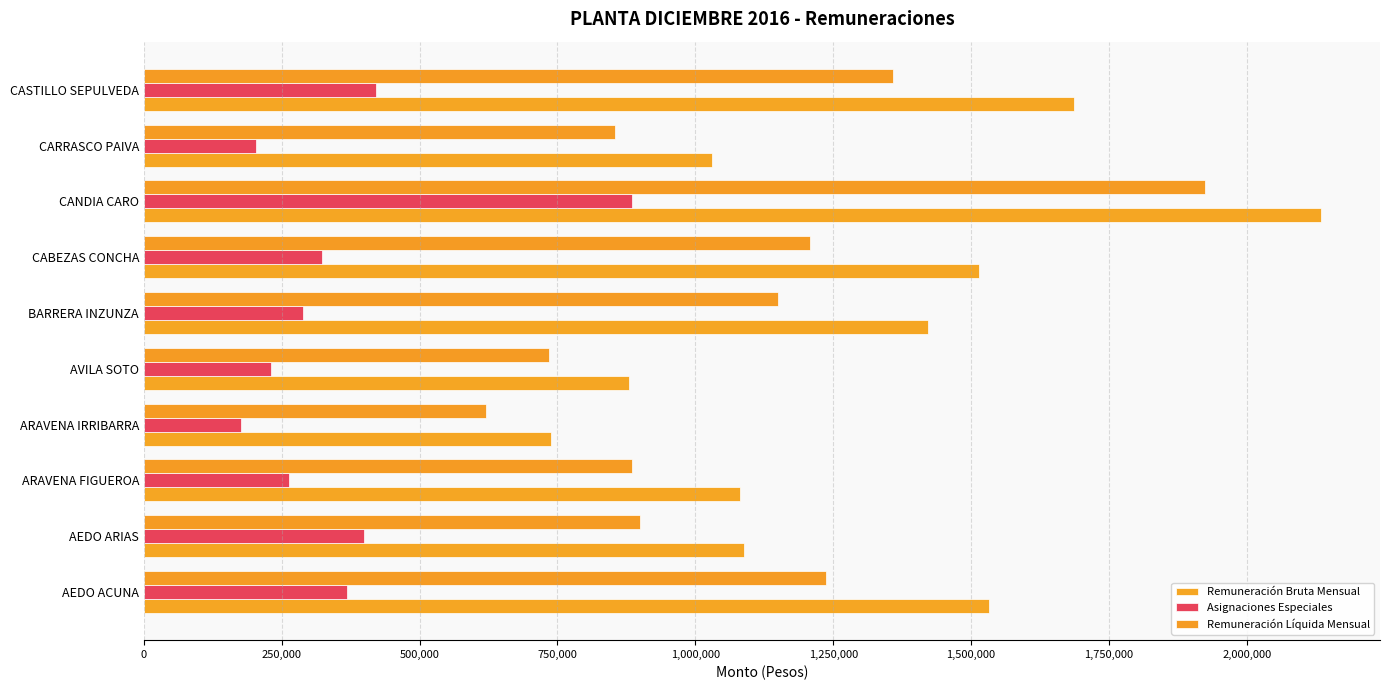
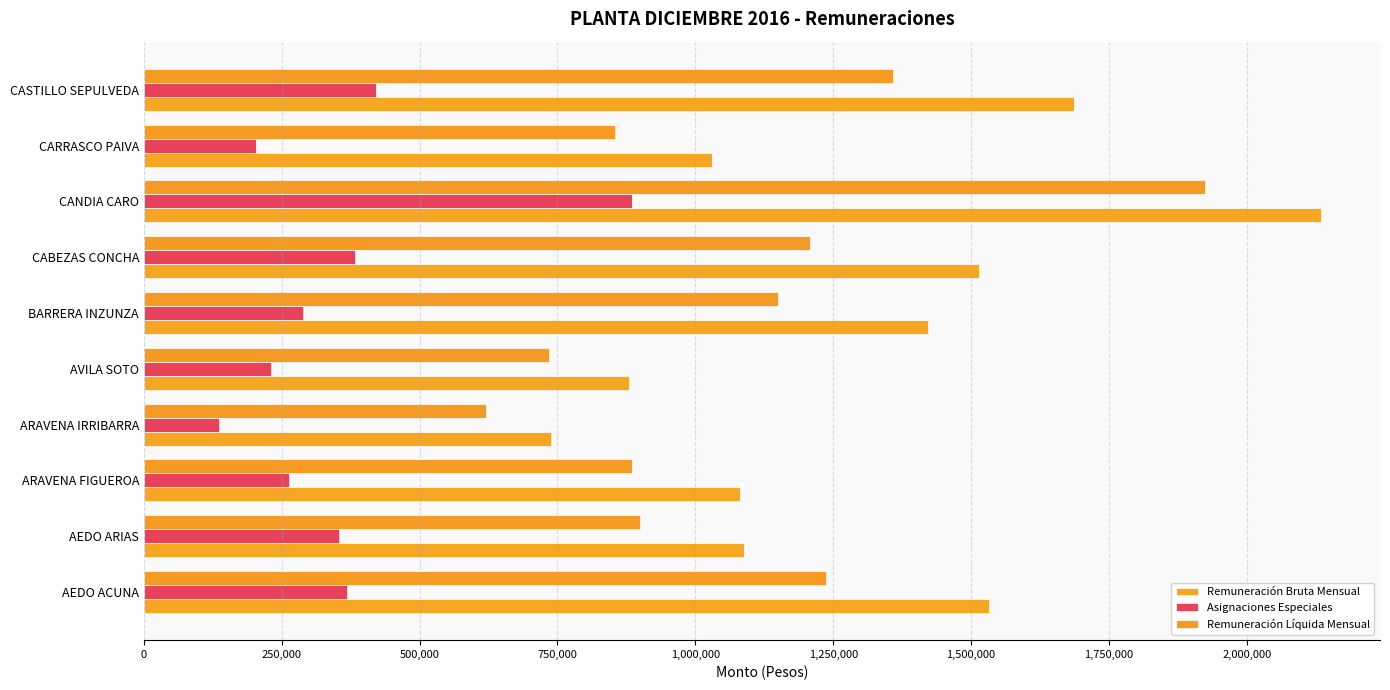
  {
    "Asignaciones Especiales": {
      "CASTILLO SEPULVEDA": "420,000",
      "CARRASCO PAIVA": "200,000",
      "CANDIA CARO": "890,000",
-     "CABEZAS CONCHA": "320,000",
+     "CABEZAS CONCHA": "380,000",
      "BARRERA INZUNZA": "290,000",
      "AVILA SOTO": "230,000",
-     "ARAVENA IRRIBARRA": "180,000",
+     "ARAVENA IRRIBARRA": "140,000",
      "ARAVENA FIGUEROA": "260,000",
-     "AEDO ARIAS": "400,000",
+     "AEDO ARIAS": "350,000",
      "AEDO ACUNA": "370,000"
    }
  }
